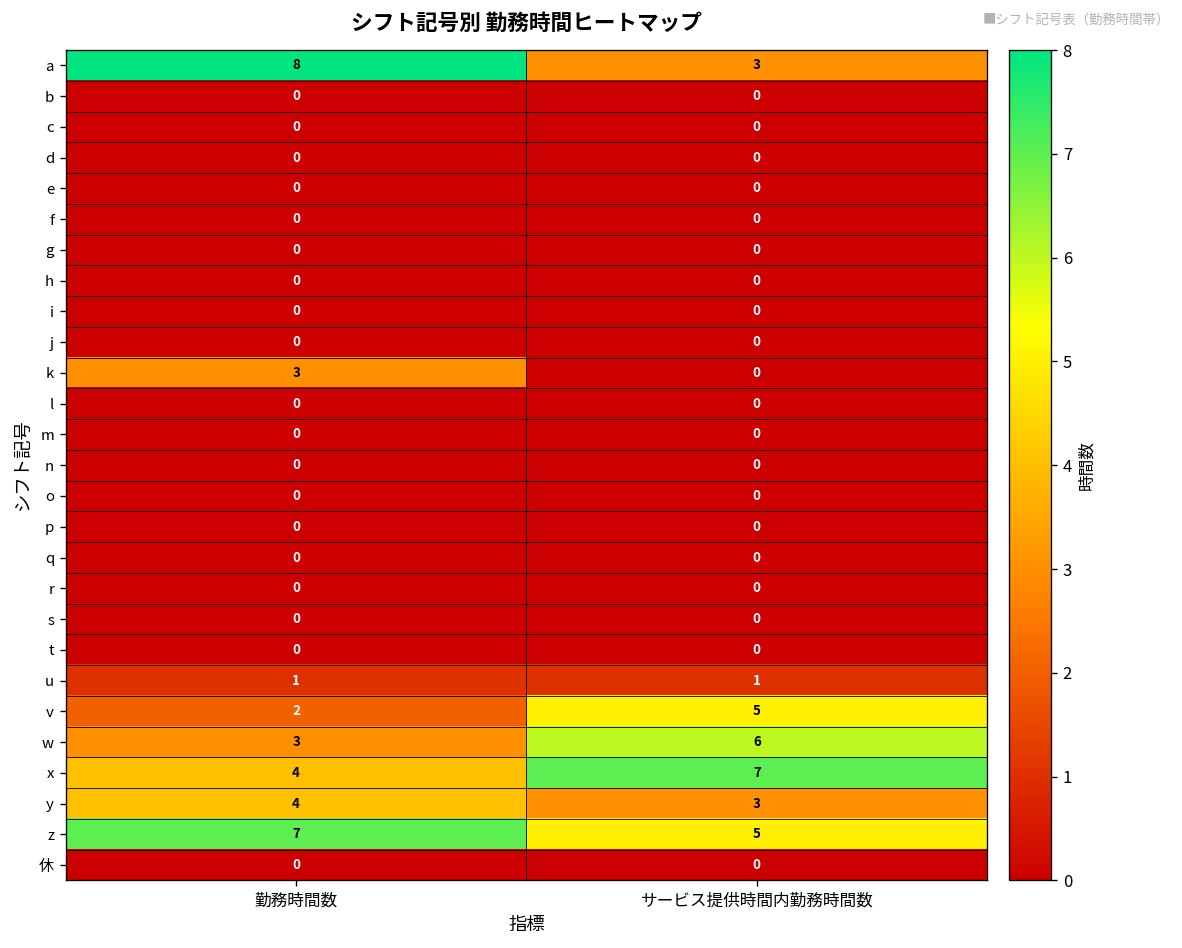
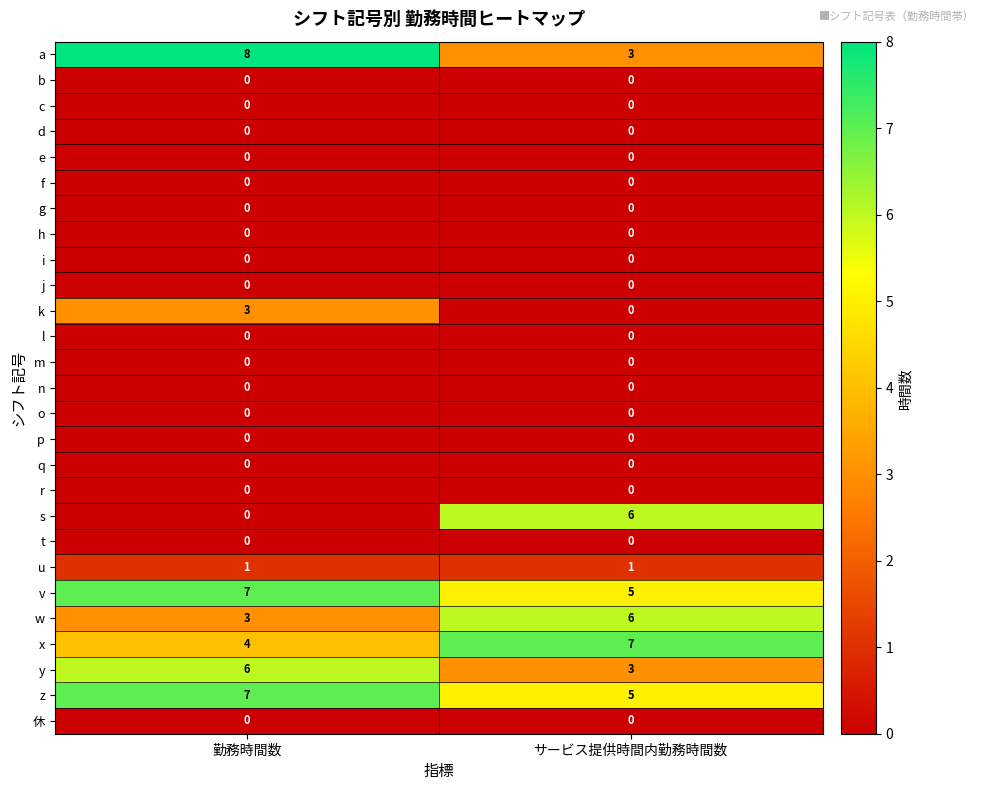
  {
    "a": {
      "勤務時間数": 8,
      "サービス提供時間内勤務時間数": 3
    },
    "b": {
      "勤務時間数": 0,
      "サービス提供時間内勤務時間数": 0
    },
    "c": {
      "勤務時間数": 0,
      "サービス提供時間内勤務時間数": 0
    },
    "d": {
      "勤務時間数": 0,
      "サービス提供時間内勤務時間数": 0
    },
    "e": {
      "勤務時間数": 0,
      "サービス提供時間内勤務時間数": 0
    },
    "f": {
      "勤務時間数": 0,
      "サービス提供時間内勤務時間数": 0
    },
    "g": {
      "勤務時間数": 0,
      "サービス提供時間内勤務時間数": 0
    },
    "h": {
      "勤務時間数": 0,
      "サービス提供時間内勤務時間数": 0
    },
    "i": {
      "勤務時間数": 0,
      "サービス提供時間内勤務時間数": 0
    },
    "j": {
      "勤務時間数": 0,
      "サービス提供時間内勤務時間数": 0
    },
    "k": {
      "勤務時間数": 3,
      "サービス提供時間内勤務時間数": 0
    },
    "l": {
      "勤務時間数": 0,
      "サービス提供時間内勤務時間数": 0
    },
    "m": {
      "勤務時間数": 0,
      "サービス提供時間内勤務時間数": 0
    },
    "n": {
      "勤務時間数": 0,
      "サービス提供時間内勤務時間数": 0
    },
    "o": {
      "勤務時間数": 0,
      "サービス提供時間内勤務時間数": 0
    },
    "p": {
      "勤務時間数": 0,
      "サービス提供時間内勤務時間数": 0
    },
    "q": {
      "勤務時間数": 0,
      "サービス提供時間内勤務時間数": 0
    },
    "r": {
      "勤務時間数": 0,
      "サービス提供時間内勤務時間数": 0
    },
    "s": {
      "勤務時間数": 0,
-     "サービス提供時間内勤務時間数": 0
+     "サービス提供時間内勤務時間数": 6
    },
    "t": {
      "勤務時間数": 0,
      "サービス提供時間内勤務時間数": 0
    },
    "u": {
      "勤務時間数": 1,
      "サービス提供時間内勤務時間数": 1
    },
    "v": {
-     "勤務時間数": 2,
+     "勤務時間数": 7,
      "サービス提供時間内勤務時間数": 5
    },
    "w": {
      "勤務時間数": 3,
      "サービス提供時間内勤務時間数": 6
    },
    "x": {
      "勤務時間数": 4,
      "サービス提供時間内勤務時間数": 7
    },
    "y": {
-     "勤務時間数": 4,
+     "勤務時間数": 6,
      "サービス提供時間内勤務時間数": 3
    },
    "z": {
      "勤務時間数": 7,
      "サービス提供時間内勤務時間数": 5
    },
    "休": {
      "勤務時間数": 0,
      "サービス提供時間内勤務時間数": 0
    }
  }
